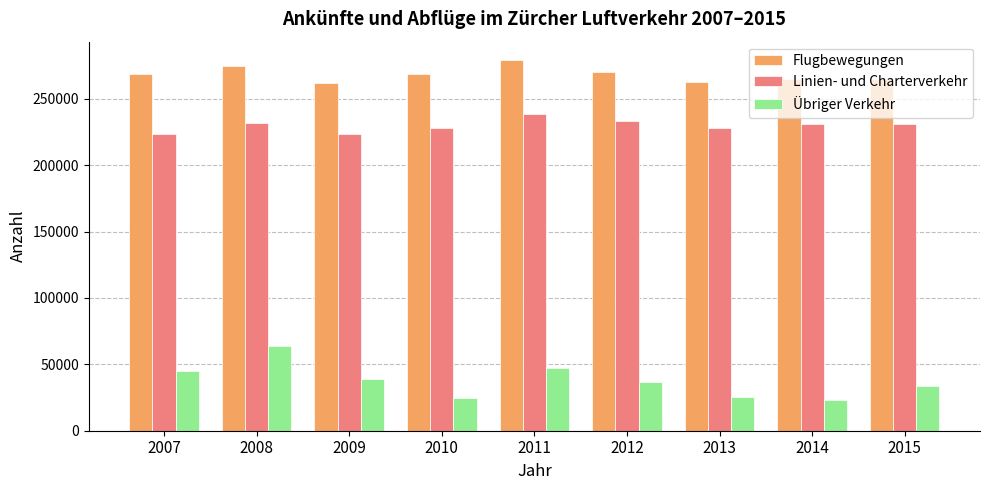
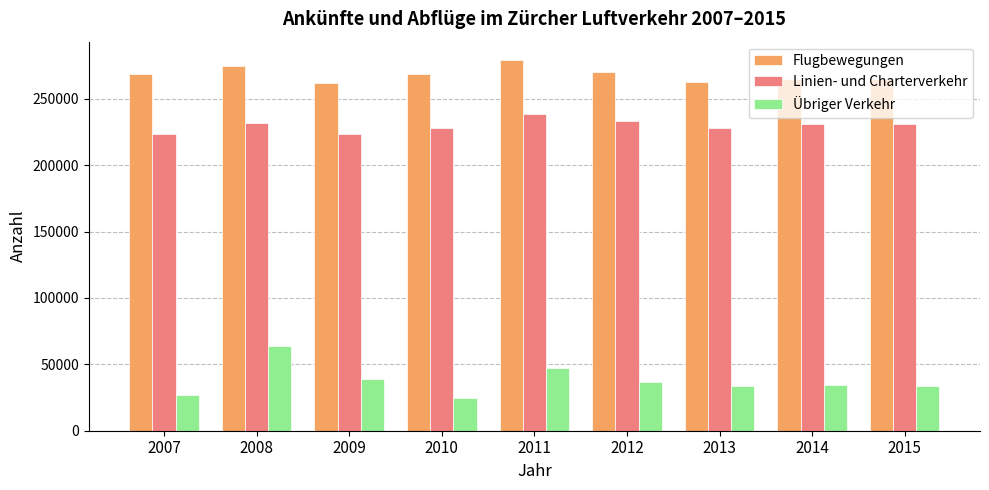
  {
    "Übriger Verkehr": {
-     "2007": 45000,
+     "2007": 27000,
      "2008": 64000,
      "2009": 39000,
      "2010": 25000,
      "2011": 47000,
      "2012": 37000,
-     "2013": 25000,
-     "2014": 23000,
+     "2013": 34000,
+     "2014": 34000,
      "2015": 34000
    }
  }
